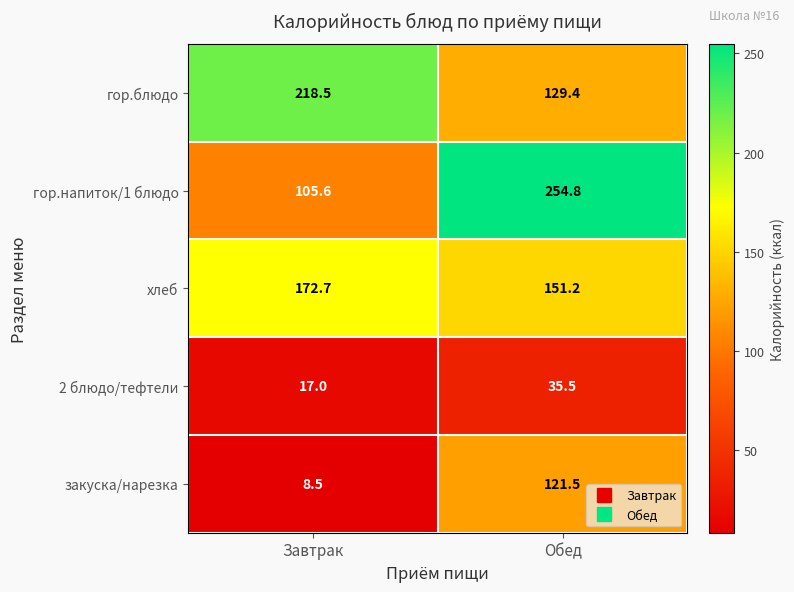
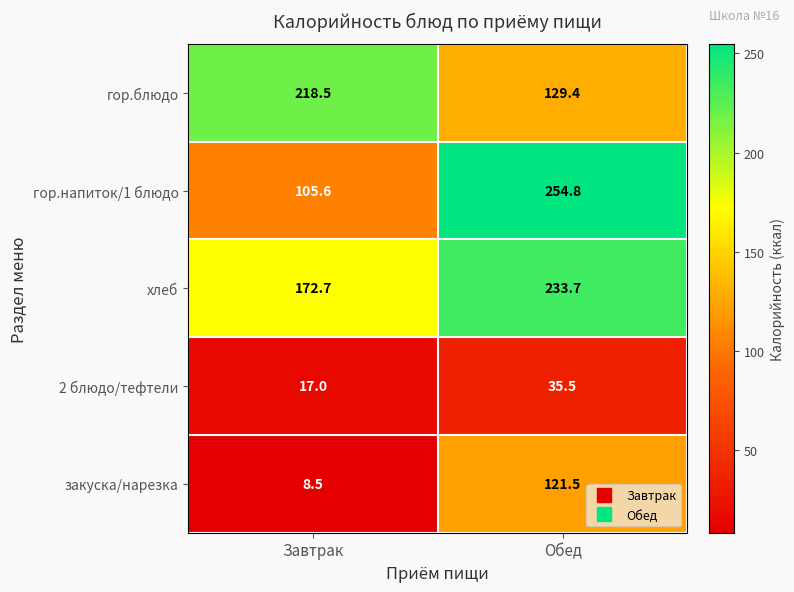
  {
    "гор.блюдо": {
      "Завтрак": 218.5,
      "Обед": 129.4
    },
    "гор.напиток/1 блюдо": {
      "Завтрак": 105.6,
      "Обед": 254.8
    },
    "хлеб": {
      "Завтрак": 172.7,
-     "Обед": 151.2
+     "Обед": 233.7
    },
    "2 блюдо/тефтели": {
      "Завтрак": 17.0,
      "Обед": 35.5
    },
    "закуска/нарезка": {
      "Завтрак": 8.5,
      "Обед": 121.5
    }
  }
